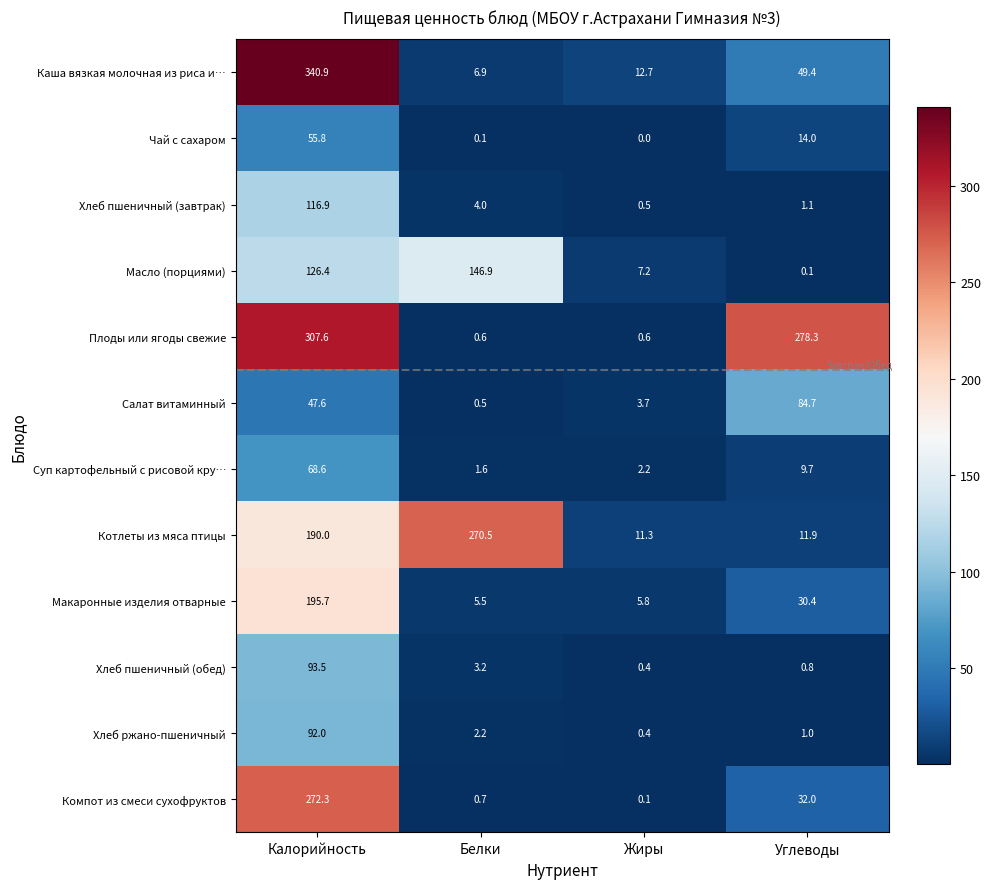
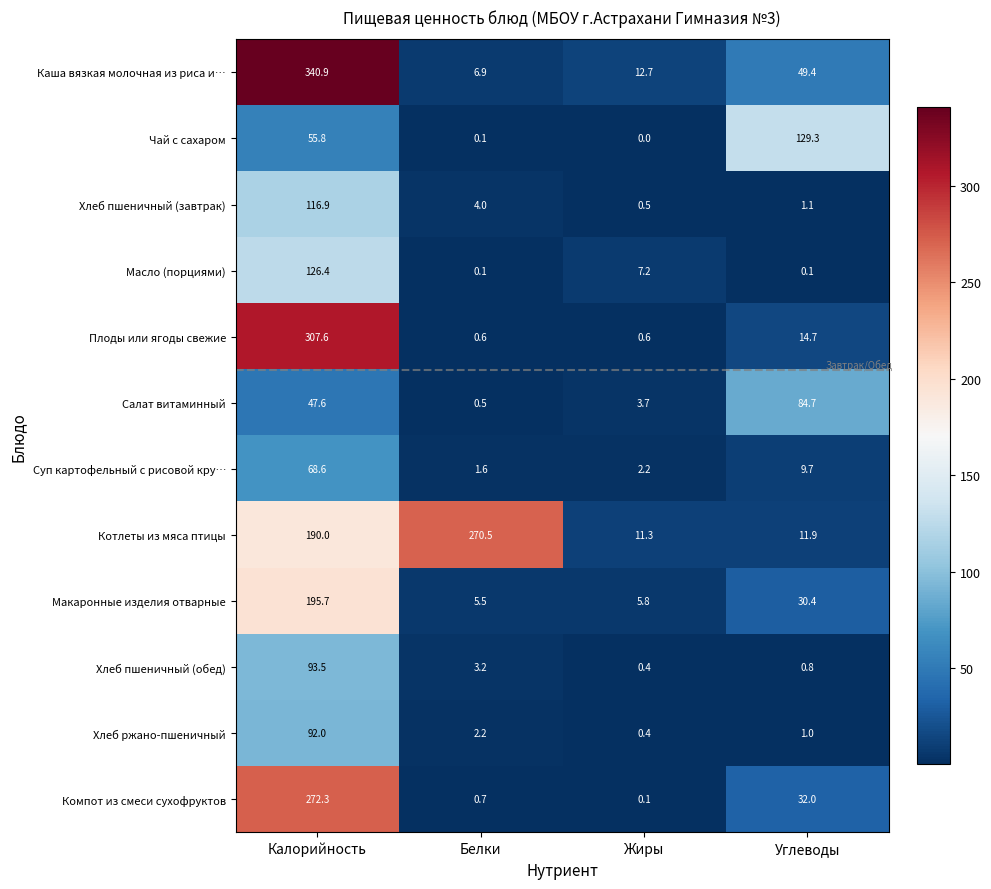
  {
    "Каша вязкая молочная из риса и…": {
      "Калорийность": 340.9,
      "Белки": 6.9,
      "Жиры": 12.7,
      "Углеводы": 49.4
    },
    "Чай с сахаром": {
      "Калорийность": 55.8,
      "Белки": 0.1,
      "Жиры": 0.0,
-     "Углеводы": 14.0
+     "Углеводы": 129.3
    },
    "Хлеб пшеничный (завтрак)": {
      "Калорийность": 116.9,
      "Белки": 4.0,
      "Жиры": 0.5,
      "Углеводы": 1.1
    },
    "Масло (порциями)": {
      "Калорийность": 126.4,
-     "Белки": 146.9,
+     "Белки": 0.1,
      "Жиры": 7.2,
      "Углеводы": 0.1
    },
    "Плоды или ягоды свежие": {
      "Калорийность": 307.6,
      "Белки": 0.6,
      "Жиры": 0.6,
-     "Углеводы": 278.3
+     "Углеводы": 14.7
    },
    "Салат витаминный": {
      "Калорийность": 47.6,
      "Белки": 0.5,
      "Жиры": 3.7,
      "Углеводы": 84.7
    },
    "Суп картофельный с рисовой кру…": {
      "Калорийность": 68.6,
      "Белки": 1.6,
      "Жиры": 2.2,
      "Углеводы": 9.7
    },
    "Котлеты из мяса птицы": {
      "Калорийность": 190.0,
      "Белки": 270.5,
      "Жиры": 11.3,
      "Углеводы": 11.9
    },
    "Макаронные изделия отварные": {
      "Калорийность": 195.7,
      "Белки": 5.5,
      "Жиры": 5.8,
      "Углеводы": 30.4
    },
    "Хлеб пшеничный (обед)": {
      "Калорийность": 93.5,
      "Белки": 3.2,
      "Жиры": 0.4,
      "Углеводы": 0.8
    },
    "Хлеб ржано-пшеничный": {
      "Калорийность": 92.0,
      "Белки": 2.2,
      "Жиры": 0.4,
      "Углеводы": 1.0
    },
    "Компот из смеси сухофруктов": {
      "Калорийность": 272.3,
      "Белки": 0.7,
      "Жиры": 0.1,
      "Углеводы": 32.0
    }
  }
